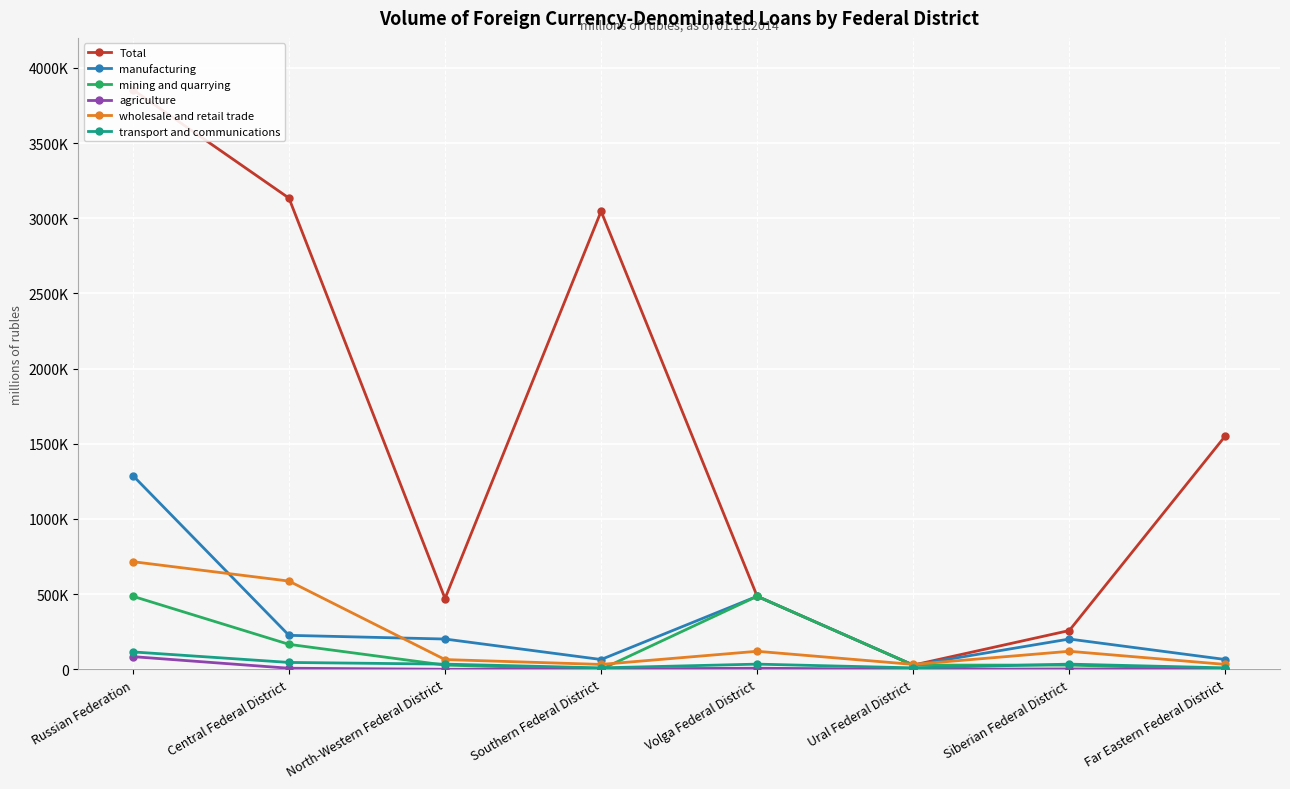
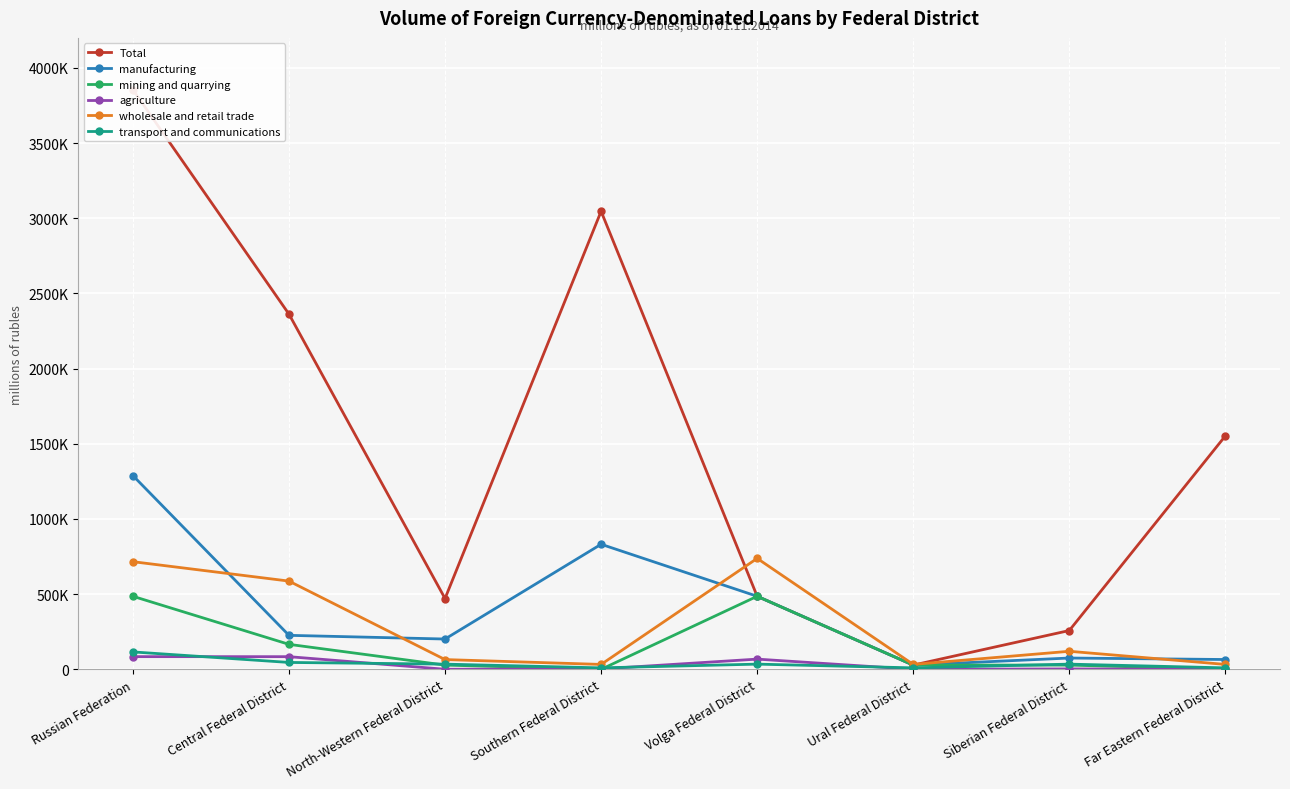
  {
    "Total": {
-     "Central Federal District": 3130000,
+     "Central Federal District": 2360000,
      "North-Western Federal District": 470000,
      "Southern Federal District": 3050000,
      "Siberian Federal District": 260000,
      "Far Eastern Federal District": 1550000
    },
    "manufacturing": {
      "Russian Federation": 1290000,
      "Central Federal District": 230000,
      "North-Western Federal District": 200000,
-     "Southern Federal District": 70000,
-     "Siberian Federal District": 200000,
+     "Southern Federal District": 830000,
+     "Siberian Federal District": 80000,
      "Far Eastern Federal District": 70000
    },
    "agriculture": {
      "Russian Federation": 80000,
-     "Central Federal District": 10000,
+     "Central Federal District": 80000,
      "North-Western Federal District": 0,
-     "Volga Federal District": 10000,
+     "Volga Federal District": 70000,
      "Siberian Federal District": 0
    },
    "wholesale and retail trade": {
      "Russian Federation": 720000,
      "Central Federal District": 590000,
      "North-Western Federal District": 60000,
      "Southern Federal District": 30000,
-     "Volga Federal District": 120000,
+     "Volga Federal District": 740000,
      "Siberian Federal District": 120000,
      "Far Eastern Federal District": 30000
    }
  }
